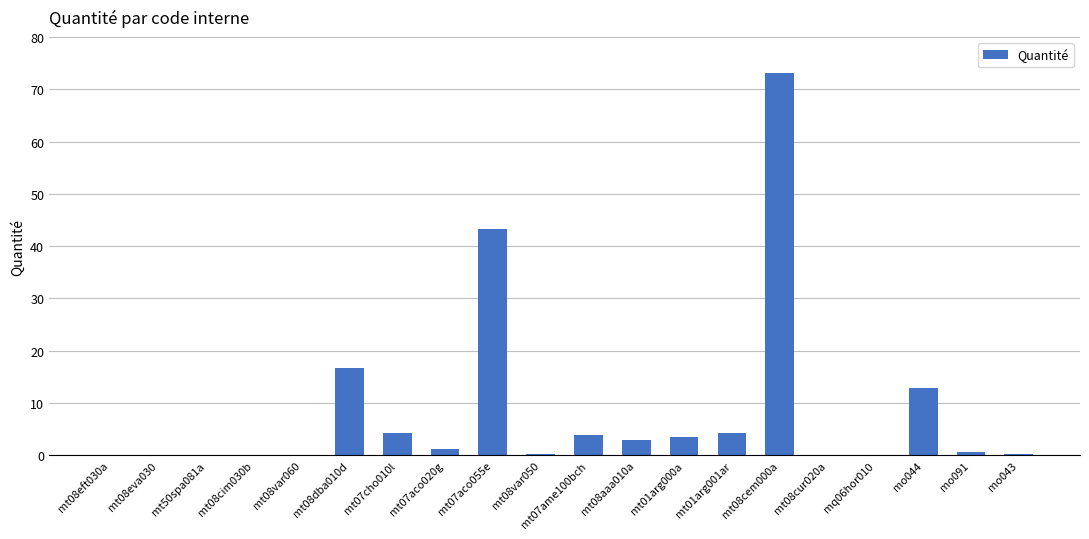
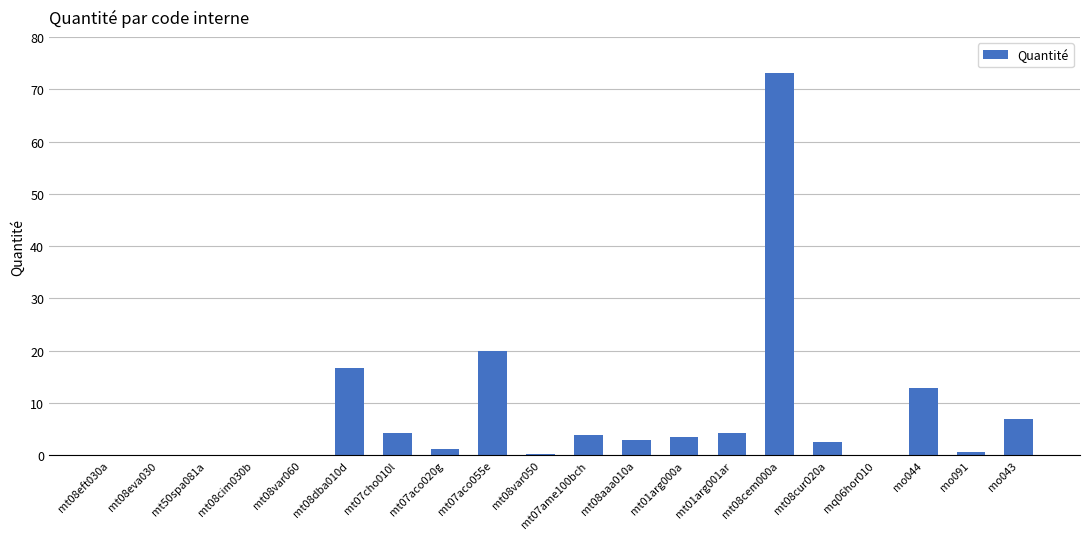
  {
    "mt08dba010d": 17,
    "mt07cho010l": 4,
    "mt07aco020g": 1,
-   "mt07aco055e": 43,
+   "mt07aco055e": 20,
    "mt07ame100bch": 4,
    "mt08aaa010a": 3,
    "mt01arg000a": 3,
    "mt01arg001ar": 4,
    "mt08cem000a": 73,
-   "mt08cur020a": 0,
+   "mt08cur020a": 3,
    "mo044": 13,
    "mo091": 1,
-   "mo043": 0
+   "mo043": 7
  }
